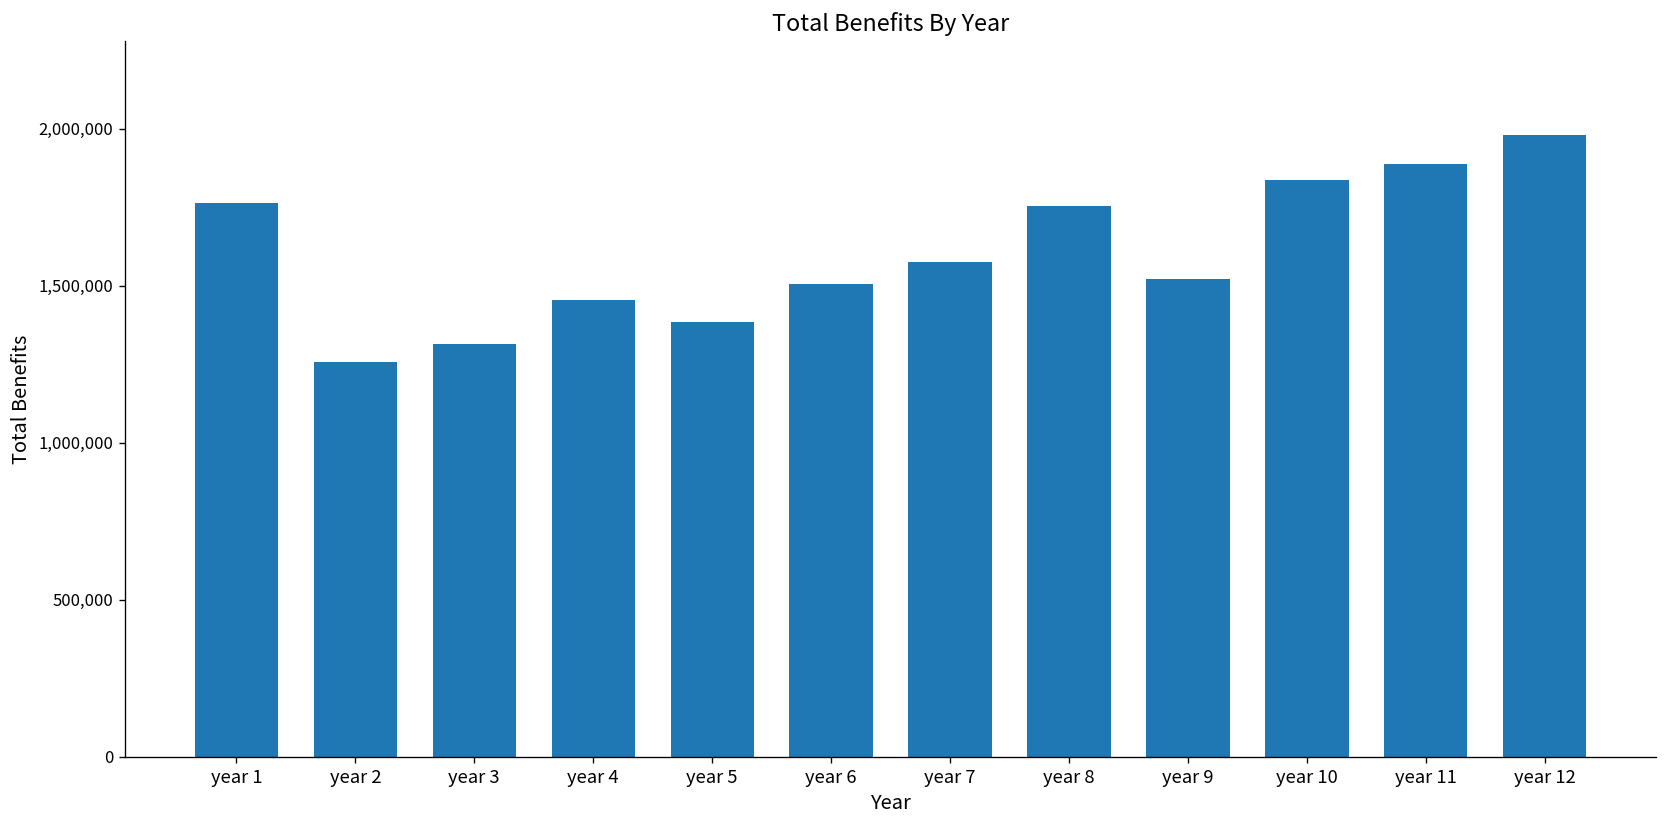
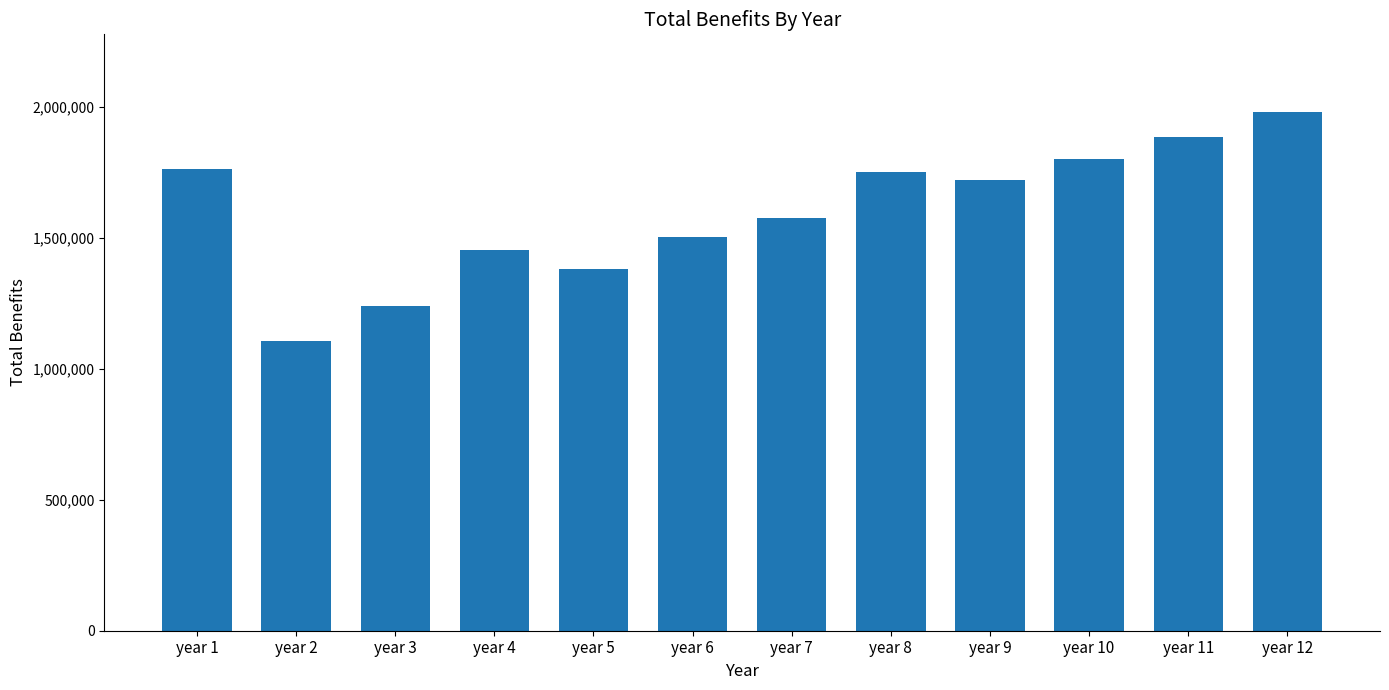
  {
    "year 1": "1,760,000",
-   "year 2": "1,260,000",
-   "year 3": "1,320,000",
+   "year 2": "1,110,000",
+   "year 3": "1,240,000",
    "year 4": "1,450,000",
    "year 5": "1,380,000",
    "year 6": "1,510,000",
    "year 7": "1,580,000",
    "year 8": "1,750,000",
-   "year 9": "1,520,000",
-   "year 10": "1,840,000",
+   "year 9": "1,720,000",
+   "year 10": "1,800,000",
    "year 11": "1,890,000",
    "year 12": "1,980,000"
  }
